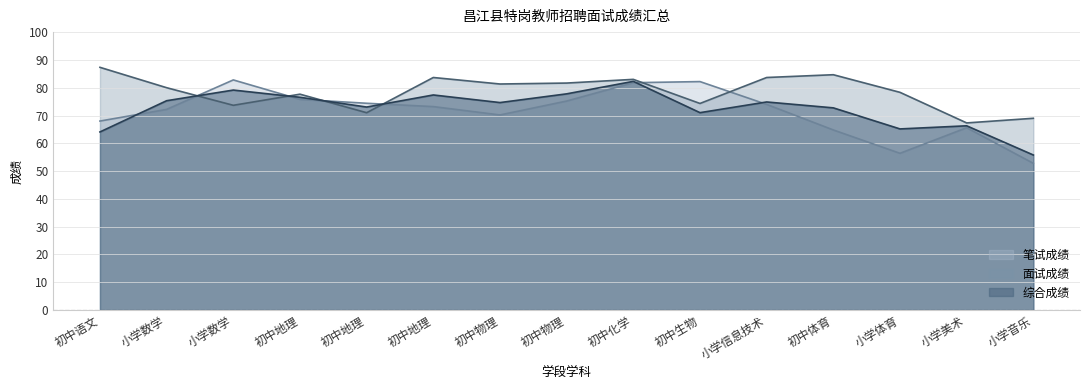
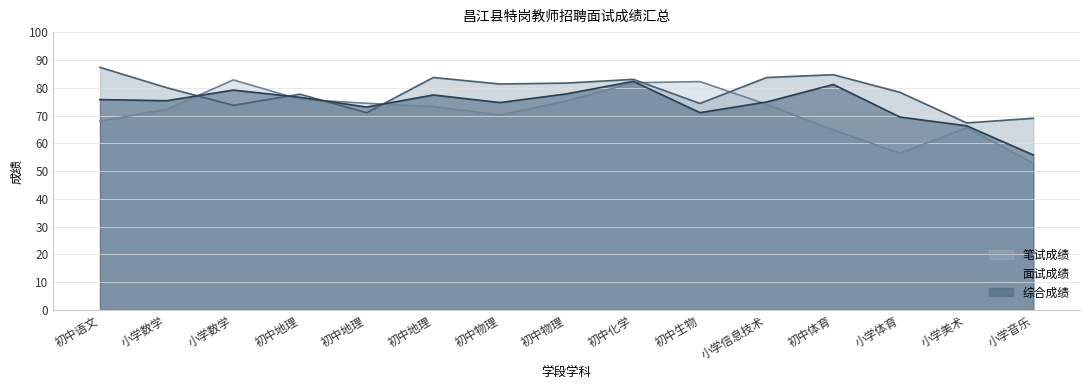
  {
    "综合成绩": {
-     "初中语文": 64,
+     "初中语文": 76,
      "初中生物": 71,
-     "初中体育": 73,
-     "小学体育": 65,
+     "初中体育": 81,
+     "小学体育": 69,
      "小学音乐": 56
    }
  }
